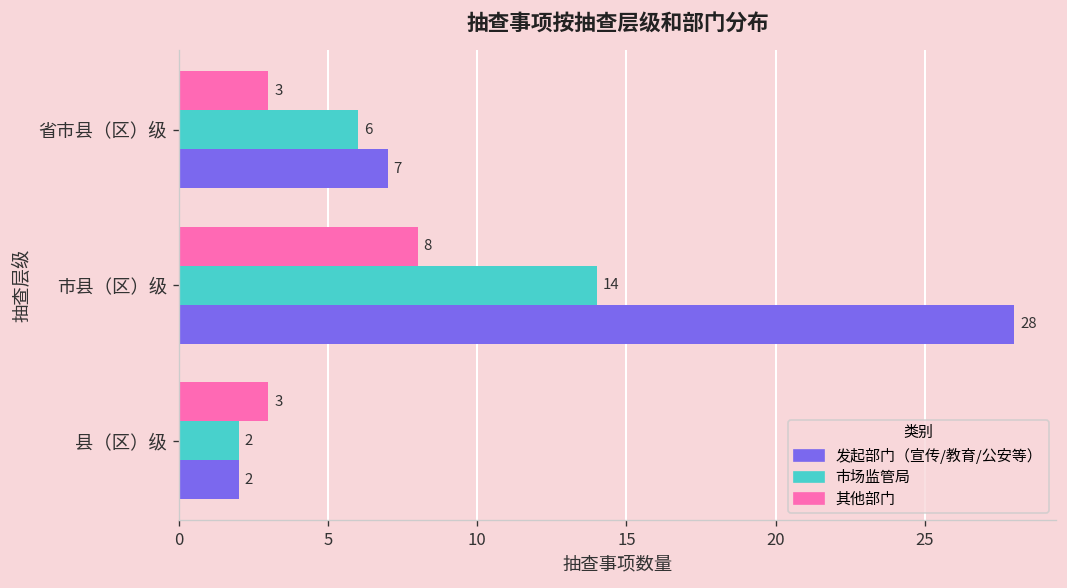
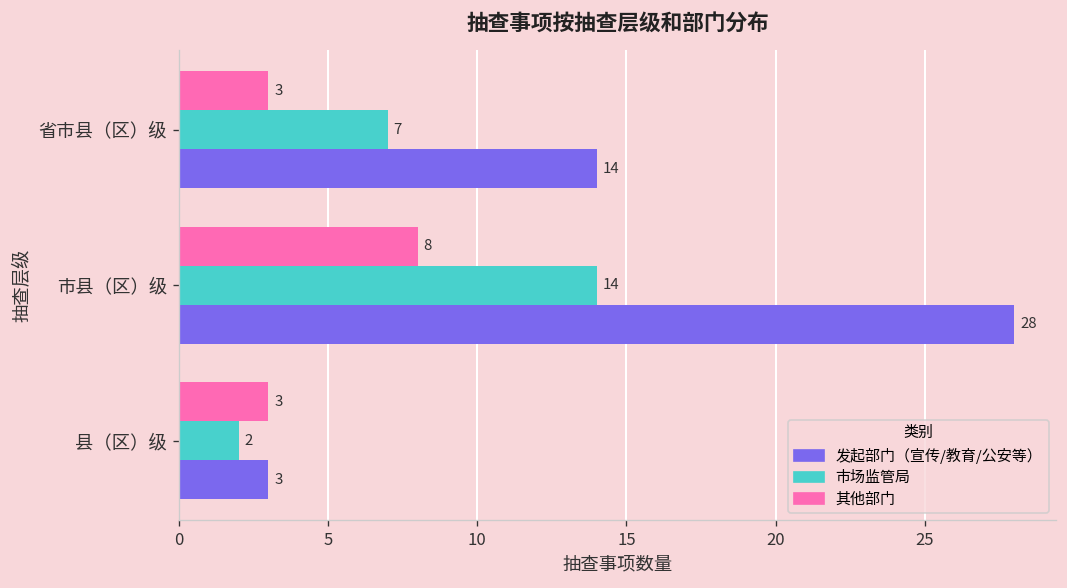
  {
    "发起部门（宣传/教育/公安等）": {
-     "省市县（区）级": 7,
+     "省市县（区）级": 14,
      "市县（区）级": 28,
-     "县（区）级": 2
+     "县（区）级": 3
    },
    "市场监管局": {
-     "省市县（区）级": 6,
+     "省市县（区）级": 7,
      "市县（区）级": 14,
      "县（区）级": 2
    },
    "其他部门": {
      "省市县（区）级": 3,
      "市县（区）级": 8,
      "县（区）级": 3
    }
  }
